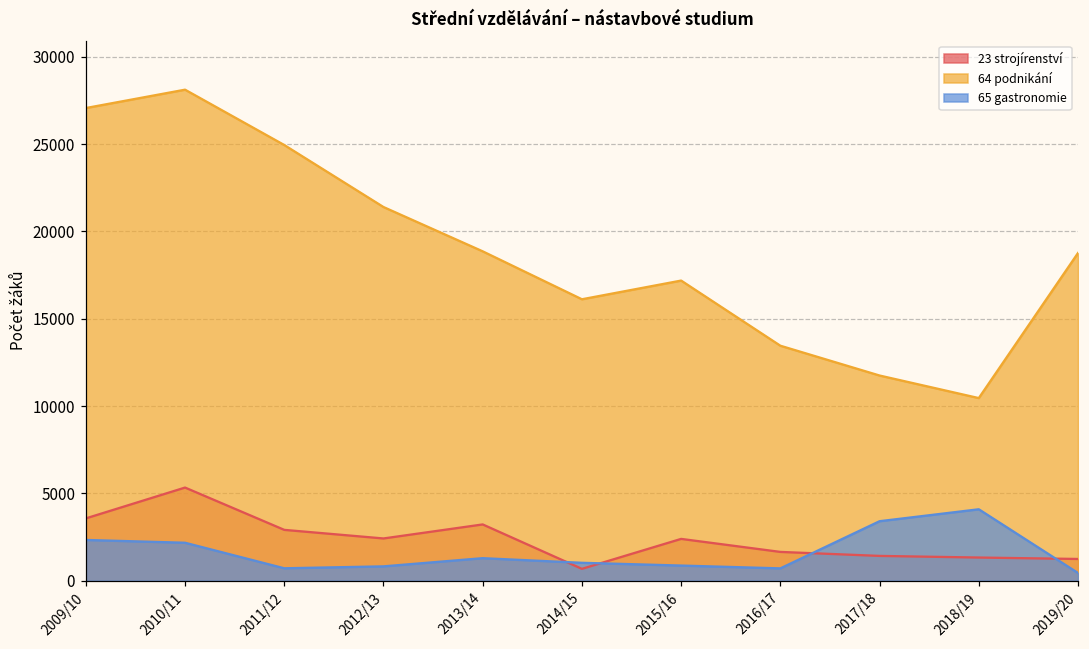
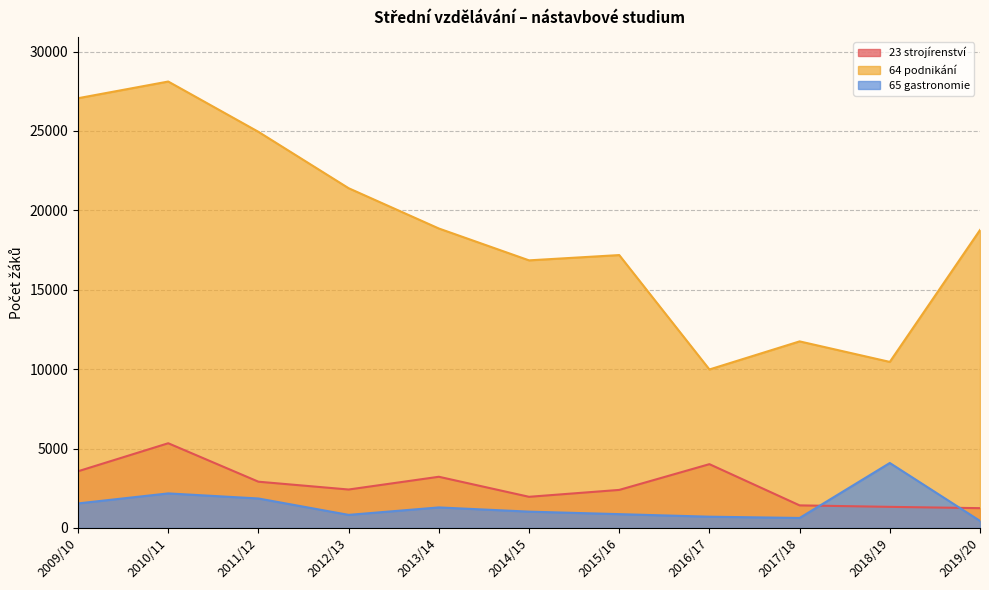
  {
    "23 strojírenství": {
      "2009/10": 3600,
      "2010/11": 5300,
      "2011/12": 2900,
      "2012/13": 2400,
      "2013/14": 3200,
-     "2014/15": 700,
+     "2014/15": 2000,
      "2015/16": 2400,
-     "2016/17": 1700,
+     "2016/17": 4000,
      "2017/18": 1400,
      "2018/19": 1300,
      "2019/20": 1200
    },
    "64 podnikání": {
      "2009/10": 27100,
      "2010/11": 28100,
      "2011/12": 24900,
      "2012/13": 21400,
      "2013/14": 18900,
-     "2014/15": 16100,
+     "2014/15": 16900,
      "2015/16": 17200,
-     "2016/17": 13500,
+     "2016/17": 10000,
      "2017/18": 11700,
      "2018/19": 10500,
      "2019/20": 18800
    },
    "65 gastronomie": {
-     "2009/10": 2300,
+     "2009/10": 1500,
      "2010/11": 2200,
-     "2011/12": 700,
+     "2011/12": 1900,
      "2012/13": 800,
      "2013/14": 1300,
      "2014/15": 1000,
      "2015/16": 900,
      "2016/17": 700,
-     "2017/18": 3400,
+     "2017/18": 600,
      "2018/19": 4100,
      "2019/20": 400
    }
  }
